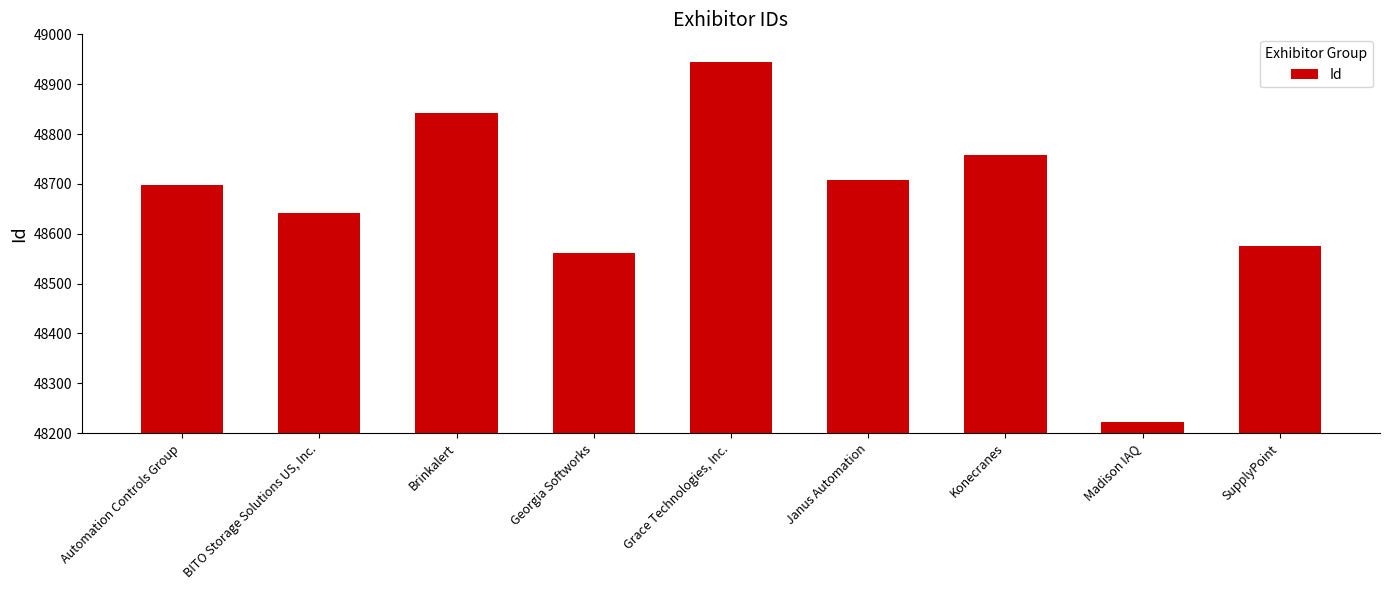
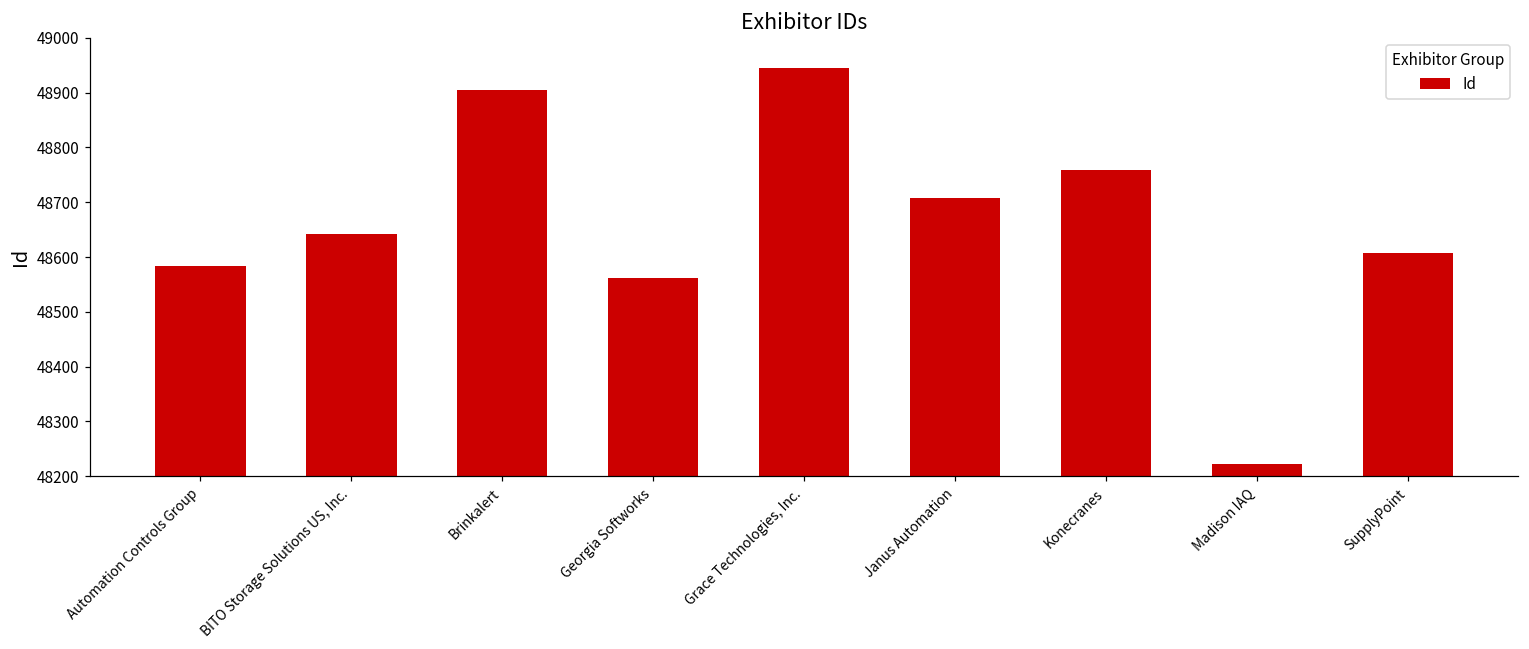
  {
-   "Automation Controls Group": 48700,
+   "Automation Controls Group": 48580,
    "BITO Storage Solutions US, Inc.": 48640,
-   "Brinkalert": 48840,
+   "Brinkalert": 48900,
    "Georgia Softworks": 48560,
    "Grace Technologies, Inc.": 48940,
    "Janus Automation": 48710,
    "Konecranes": 48760,
    "Madison IAQ": 48220,
-   "SupplyPoint": 48580
+   "SupplyPoint": 48610
  }
